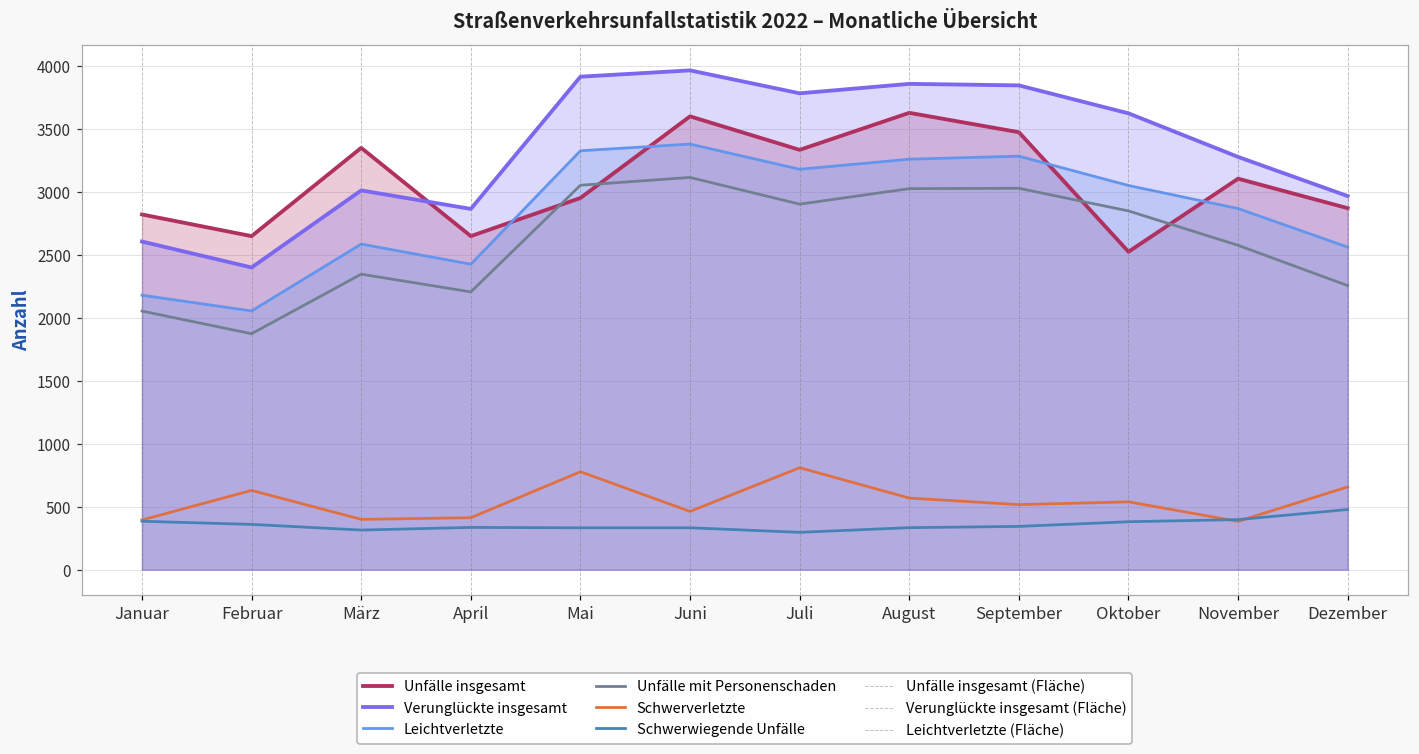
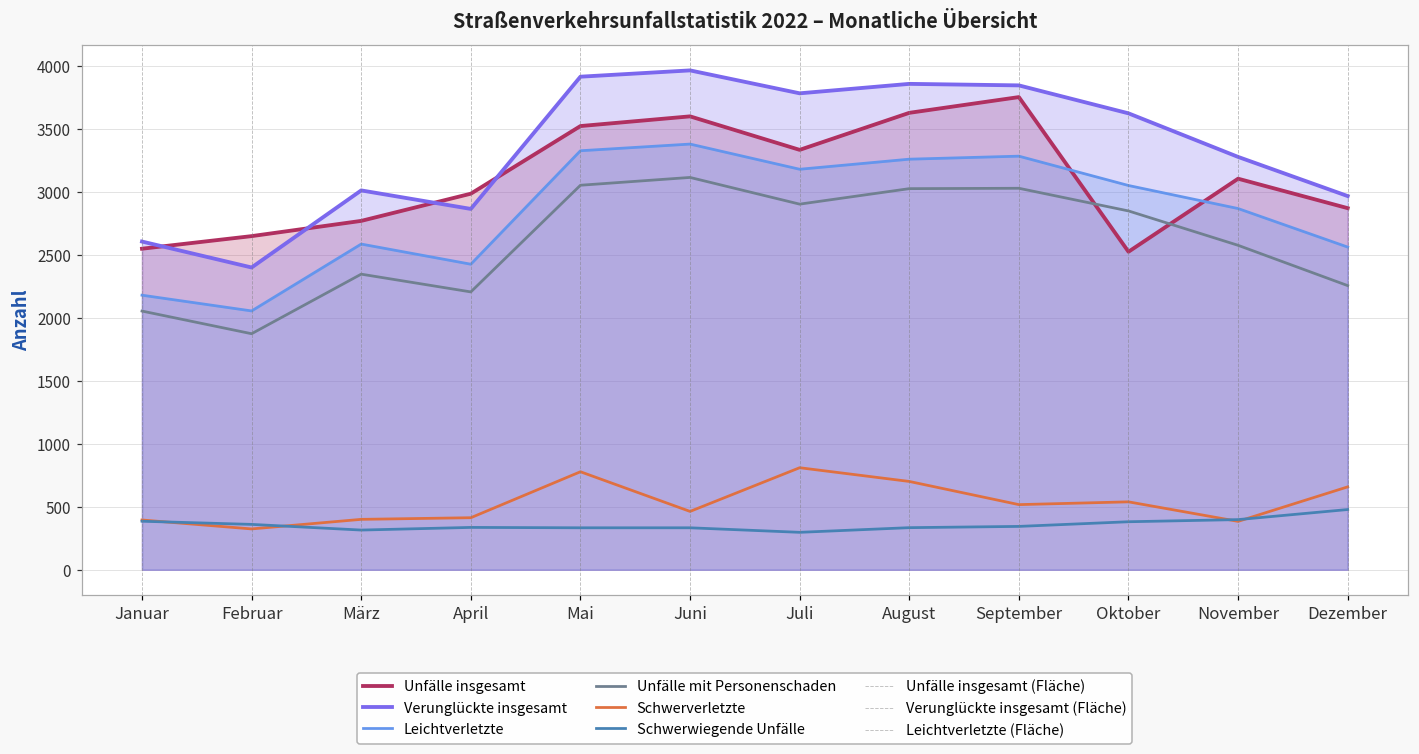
  {
    "Unfälle insgesamt": {
-     "Januar": 2820,
+     "Januar": 2550,
      "Februar": 2650,
-     "März": 3350,
-     "April": 2650,
-     "Mai": 2950,
+     "März": 2770,
+     "April": 2990,
+     "Mai": 3520,
      "Juni": 3600,
      "Juli": 3330,
      "August": 3630,
-     "September": 3470,
+     "September": 3750,
      "Oktober": 2530,
      "November": 3110,
      "Dezember": 2870
    },
    "Schwerverletzte": {
-     "Februar": 630,
+     "Februar": 320,
      "März": 400,
      "April": 410,
      "Mai": 780,
      "Juni": 460,
      "Juli": 810,
-     "August": 570,
+     "August": 700,
      "September": 520,
      "Oktober": 540,
      "Dezember": 660
    }
  }
